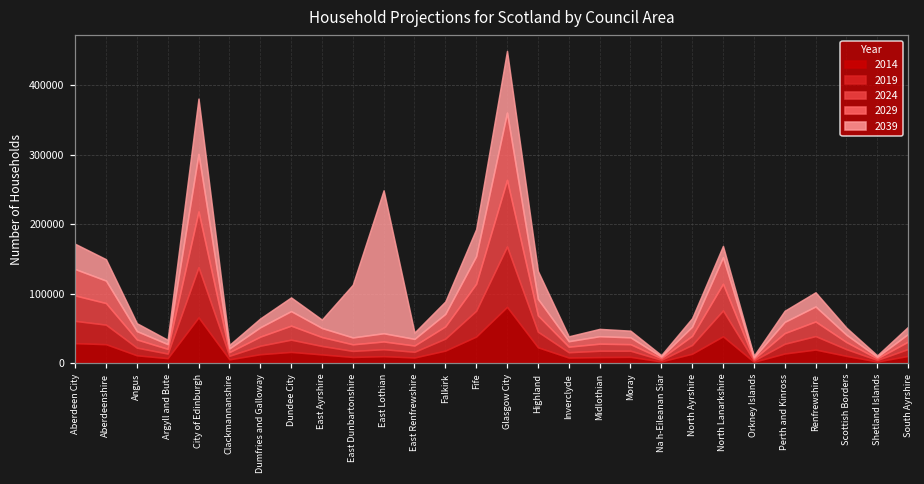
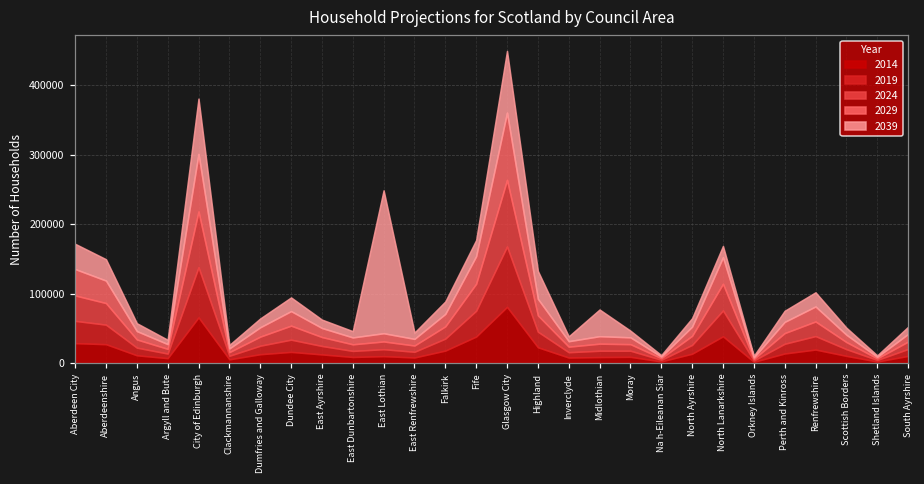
  {
    "2039": {
      "Aberdeen City": 40000,
      "Aberdeenshire": 30000,
      "Angus": 10000,
      "Argyll and Bute": 10000,
      "City of Edinburgh": 80000,
      "Clackmannanshire": 10000,
      "Dumfries and Galloway": 10000,
      "Dundee City": 20000,
      "East Ayrshire": 10000,
-     "East Dunbartonshire": 80000,
+     "East Dunbartonshire": 10000,
      "East Lothian": 210000,
      "East Renfrewshire": 10000,
      "Falkirk": 20000,
-     "Fife": 40000,
+     "Fife": 20000,
      "Glasgow City": 90000,
      "Highland": 40000,
      "Inverclyde": 10000,
-     "Midlothian": 10000,
+     "Midlothian": 40000,
      "Moray": 10000,
      "North Ayrshire": 10000,
      "North Lanarkshire": 20000,
      "Perth and Kinross": 20000,
      "Renfrewshire": 20000,
      "Scottish Borders": 10000,
      "South Ayrshire": 10000
    }
  }
